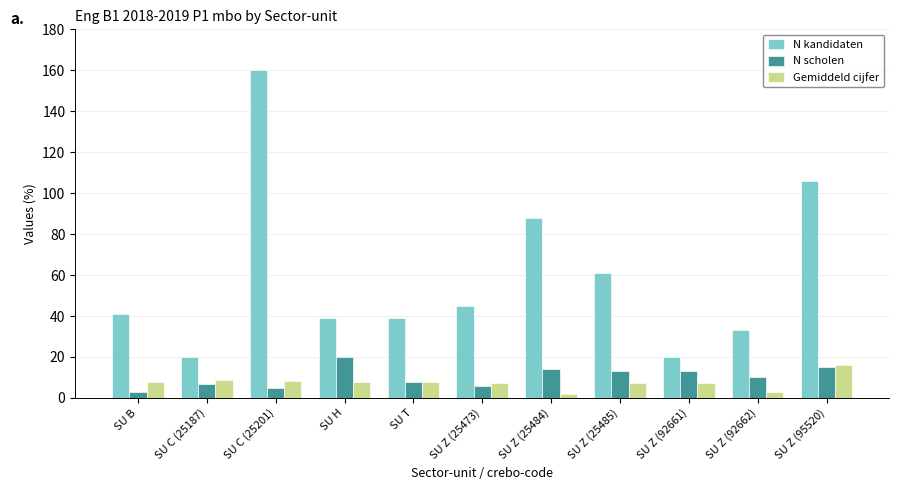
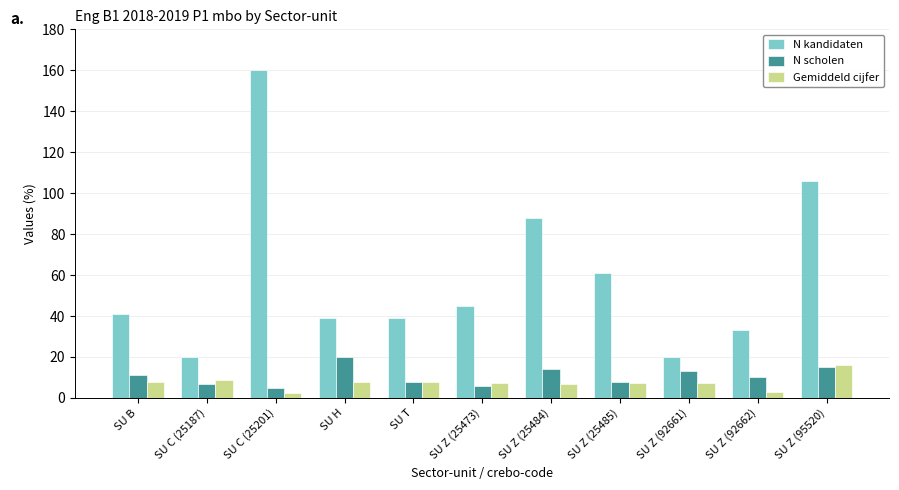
  {
    "N kandidaten": {
      "SU B": 41,
      "SU C (25187)": 20,
      "SU C (25201)": 160,
      "SU H": 39,
      "SU T": 39,
      "SU Z (25473)": 45,
      "SU Z (25484)": 88,
      "SU Z (25485)": 61,
      "SU Z (92661)": 20,
      "SU Z (92662)": 33,
      "SU Z (95520)": 106
    },
    "N scholen": {
-     "SU B": 3,
+     "SU B": 11,
      "SU C (25187)": 7,
      "SU C (25201)": 5,
      "SU H": 20,
      "SU T": 8,
      "SU Z (25473)": 6,
      "SU Z (25484)": 14,
-     "SU Z (25485)": 13,
+     "SU Z (25485)": 8,
      "SU Z (92661)": 13,
      "SU Z (92662)": 10,
      "SU Z (95520)": 15
    },
    "Gemiddeld cijfer": {
      "SU B": 8,
      "SU C (25187)": 9,
-     "SU C (25201)": 9,
+     "SU C (25201)": 2,
      "SU H": 8,
      "SU T": 8,
      "SU Z (25473)": 7,
-     "SU Z (25484)": 2,
+     "SU Z (25484)": 7,
      "SU Z (25485)": 8,
      "SU Z (92661)": 7,
      "SU Z (92662)": 3,
      "SU Z (95520)": 16
    }
  }
